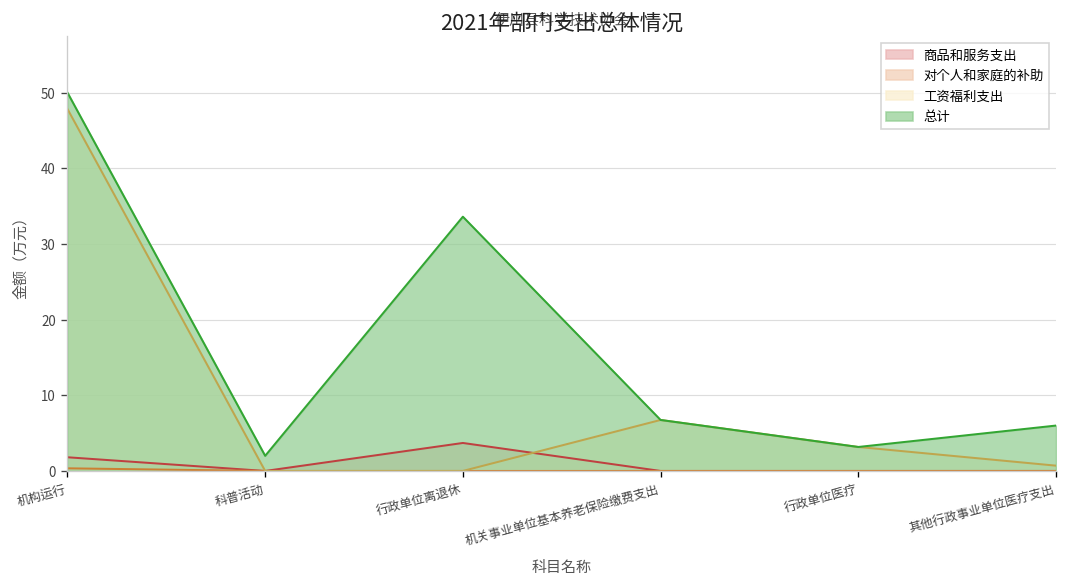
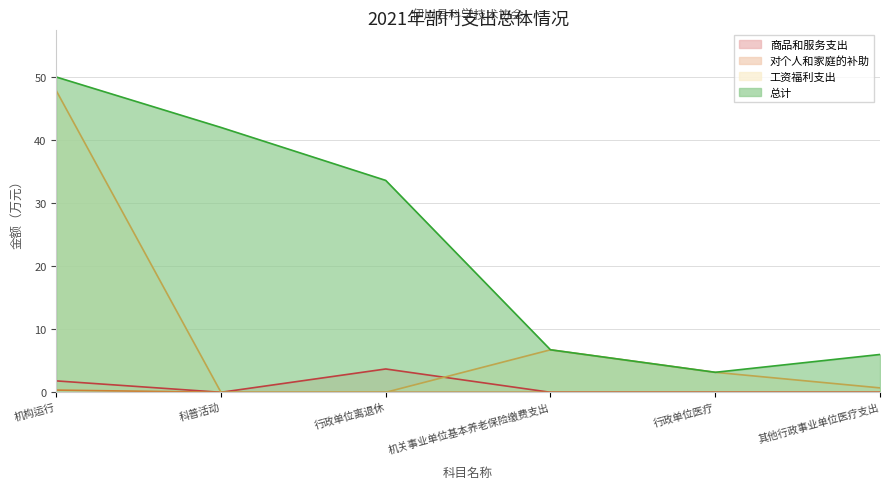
  {
    "总计": {
      "机构运行": 50,
-     "科普活动": 2,
+     "科普活动": 42,
      "行政单位离退休": 34,
      "其他行政事业单位医疗支出": 6
    }
  }
